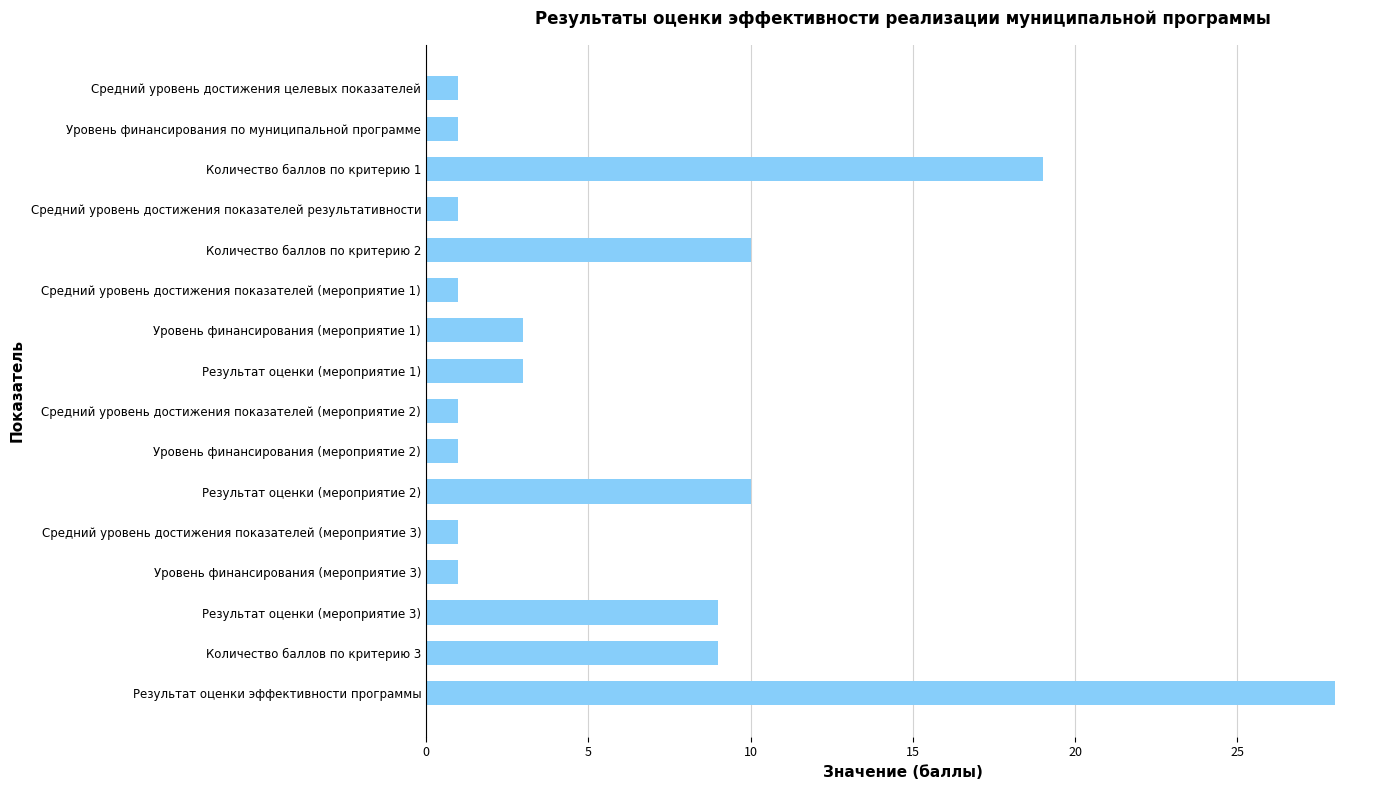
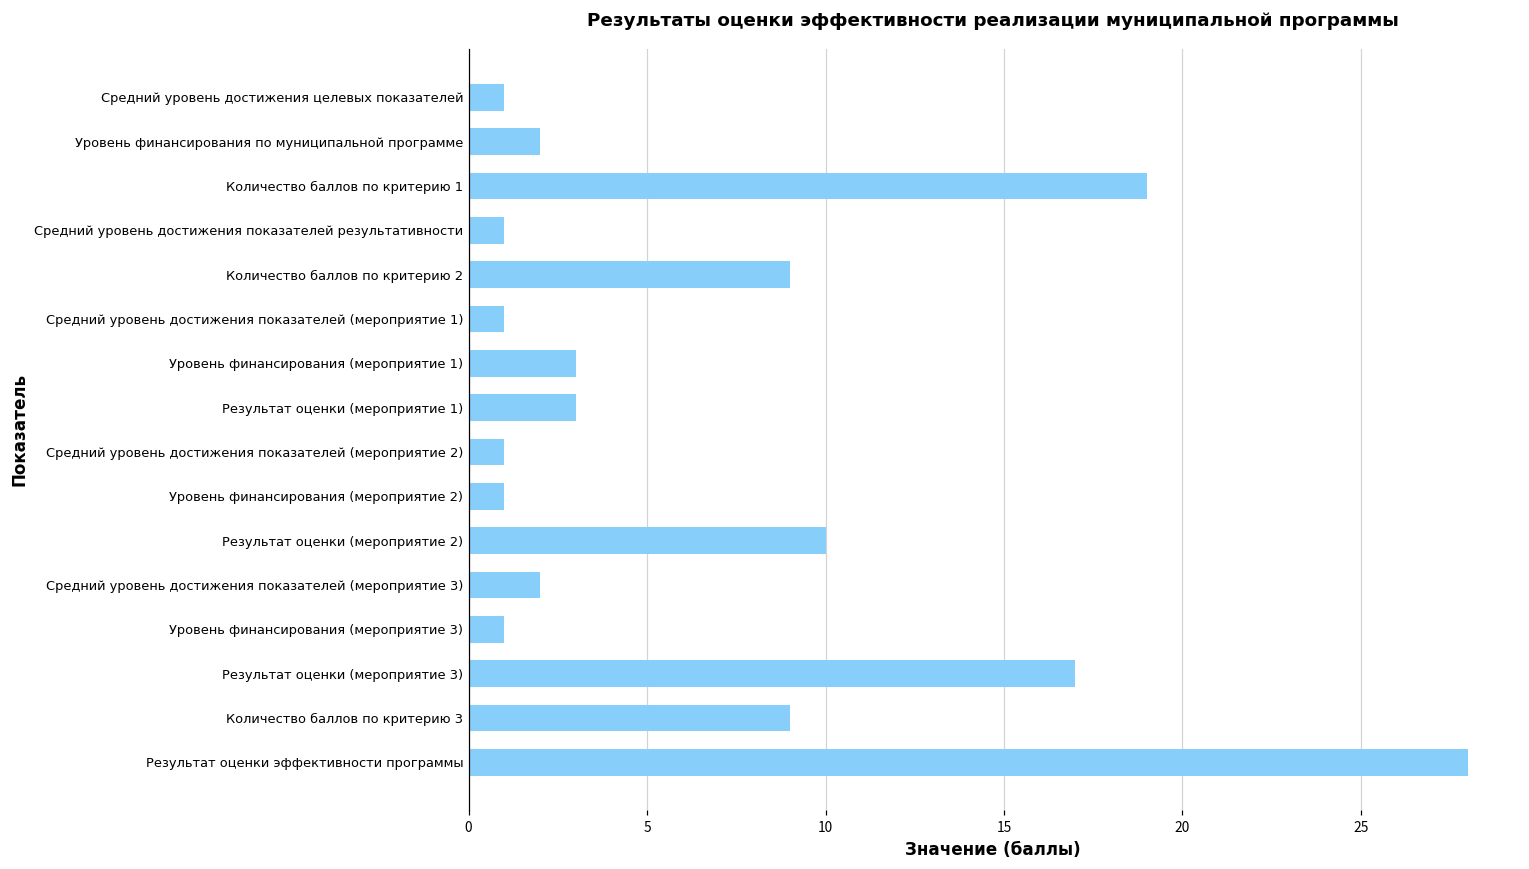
  {
    "Средний уровень достижения целевых показателей": 1,
-   "Уровень финансирования по муниципальной программе": 1,
+   "Уровень финансирования по муниципальной программе": 2,
    "Количество баллов по критерию 1": 19,
    "Средний уровень достижения показателей результативности": 1,
-   "Количество баллов по критерию 2": 10,
+   "Количество баллов по критерию 2": 9,
    "Средний уровень достижения показателей (мероприятие 1)": 1,
    "Уровень финансирования (мероприятие 1)": 3,
    "Результат оценки (мероприятие 1)": 3,
    "Средний уровень достижения показателей (мероприятие 2)": 1,
    "Уровень финансирования (мероприятие 2)": 1,
    "Результат оценки (мероприятие 2)": 10,
-   "Средний уровень достижения показателей (мероприятие 3)": 1,
+   "Средний уровень достижения показателей (мероприятие 3)": 2,
    "Уровень финансирования (мероприятие 3)": 1,
-   "Результат оценки (мероприятие 3)": 9,
+   "Результат оценки (мероприятие 3)": 17,
    "Количество баллов по критерию 3": 9,
    "Результат оценки эффективности программы": 28
  }
